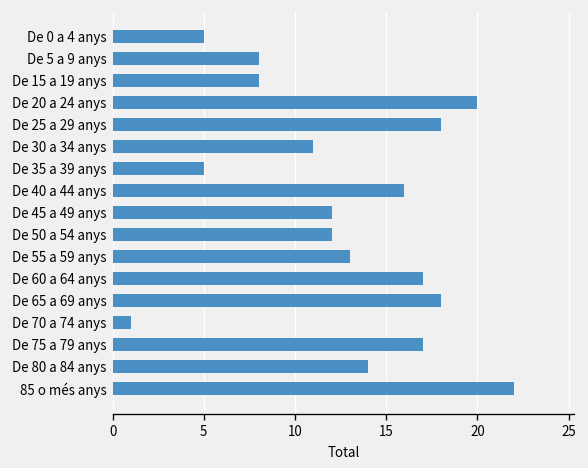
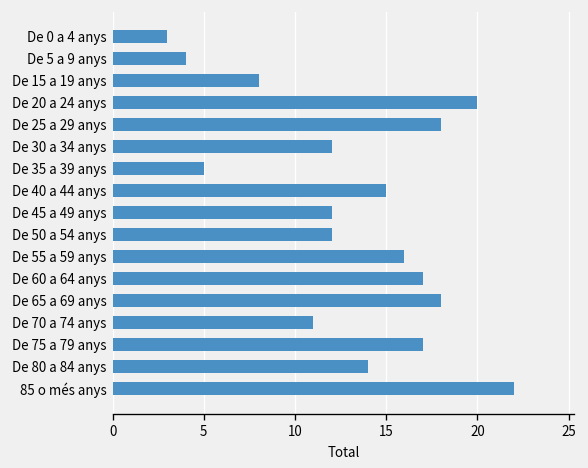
  {
-   "De 0 a 4 anys": 5,
-   "De 5 a 9 anys": 8,
+   "De 0 a 4 anys": 3,
+   "De 5 a 9 anys": 4,
    "De 15 a 19 anys": 8,
    "De 20 a 24 anys": 20,
    "De 25 a 29 anys": 18,
-   "De 30 a 34 anys": 11,
+   "De 30 a 34 anys": 12,
    "De 35 a 39 anys": 5,
-   "De 40 a 44 anys": 16,
+   "De 40 a 44 anys": 15,
    "De 45 a 49 anys": 12,
    "De 50 a 54 anys": 12,
-   "De 55 a 59 anys": 13,
+   "De 55 a 59 anys": 16,
    "De 60 a 64 anys": 17,
    "De 65 a 69 anys": 18,
-   "De 70 a 74 anys": 1,
+   "De 70 a 74 anys": 11,
    "De 75 a 79 anys": 17,
    "De 80 a 84 anys": 14,
    "85 o més anys": 22
  }
